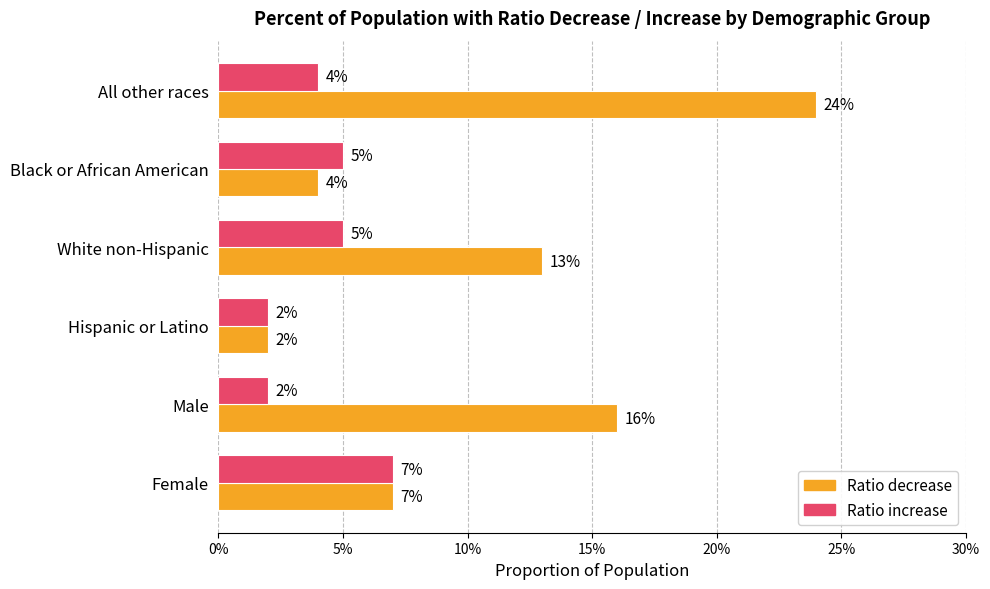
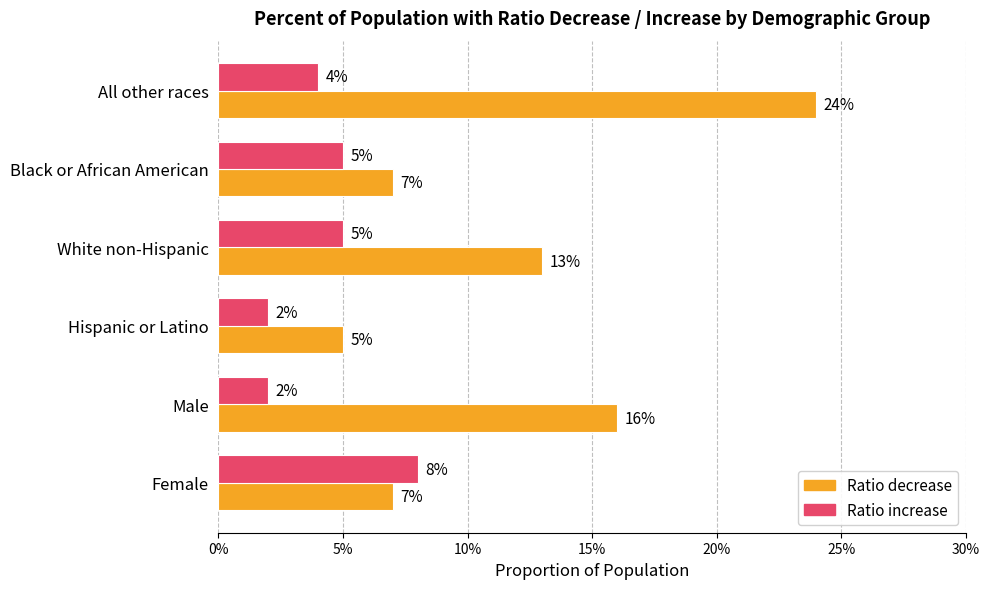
  {
    "Ratio decrease": {
      "All other races": "24%",
-     "Black or African American": "4%",
+     "Black or African American": "7%",
      "White non-Hispanic": "13%",
-     "Hispanic or Latino": "2%",
+     "Hispanic or Latino": "5%",
      "Male": "16%",
      "Female": "7%"
    },
    "Ratio increase": {
      "All other races": "4%",
      "Black or African American": "5%",
      "White non-Hispanic": "5%",
      "Hispanic or Latino": "2%",
      "Male": "2%",
-     "Female": "7%"
+     "Female": "8%"
    }
  }
